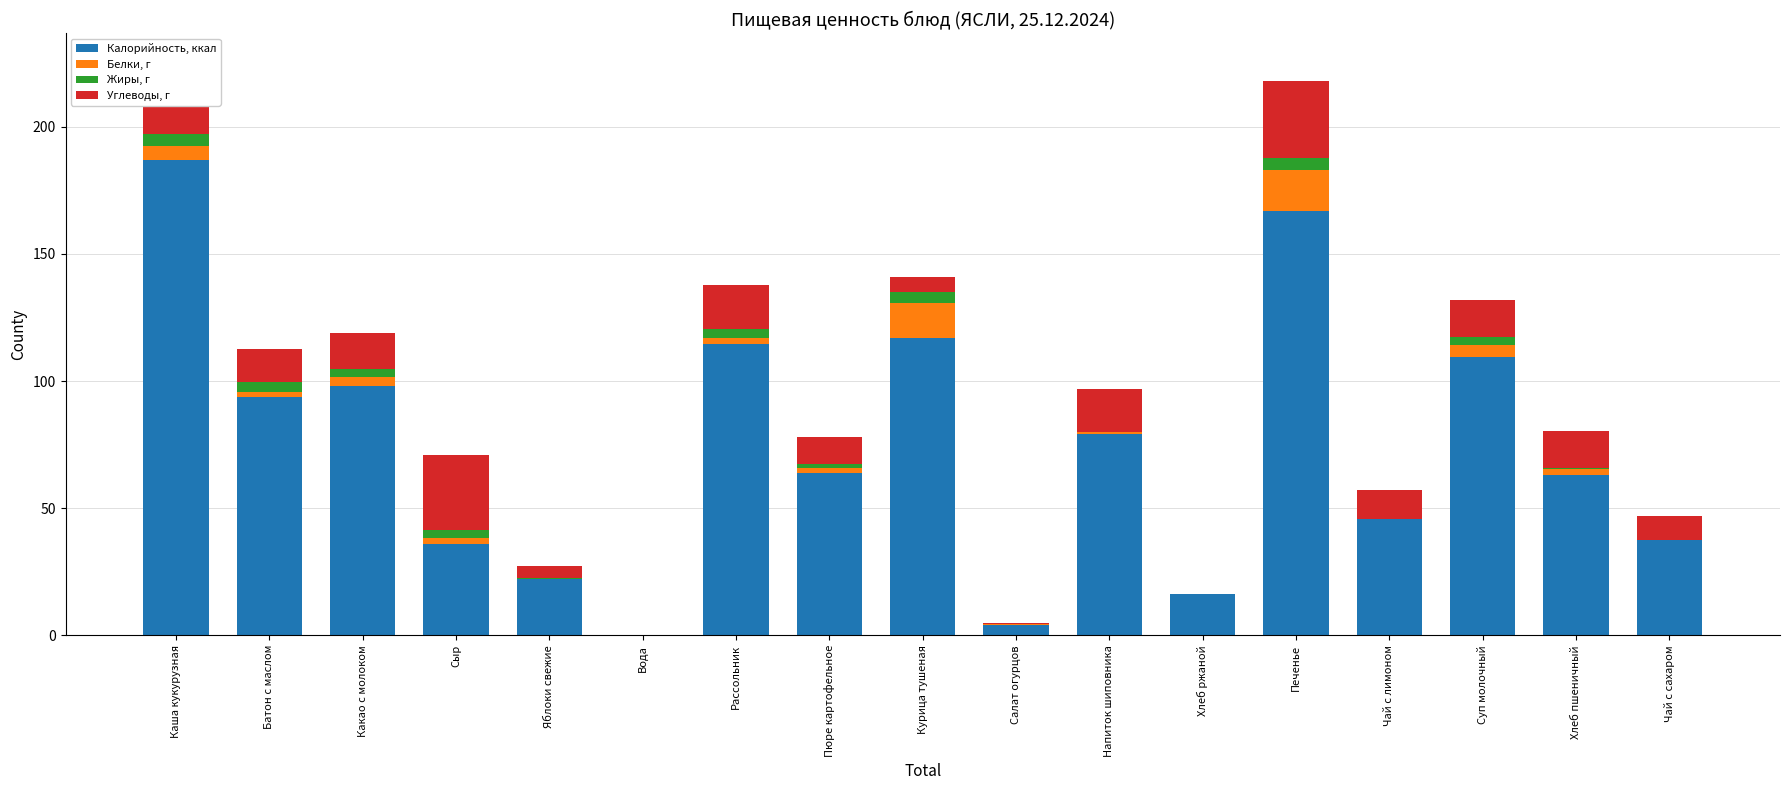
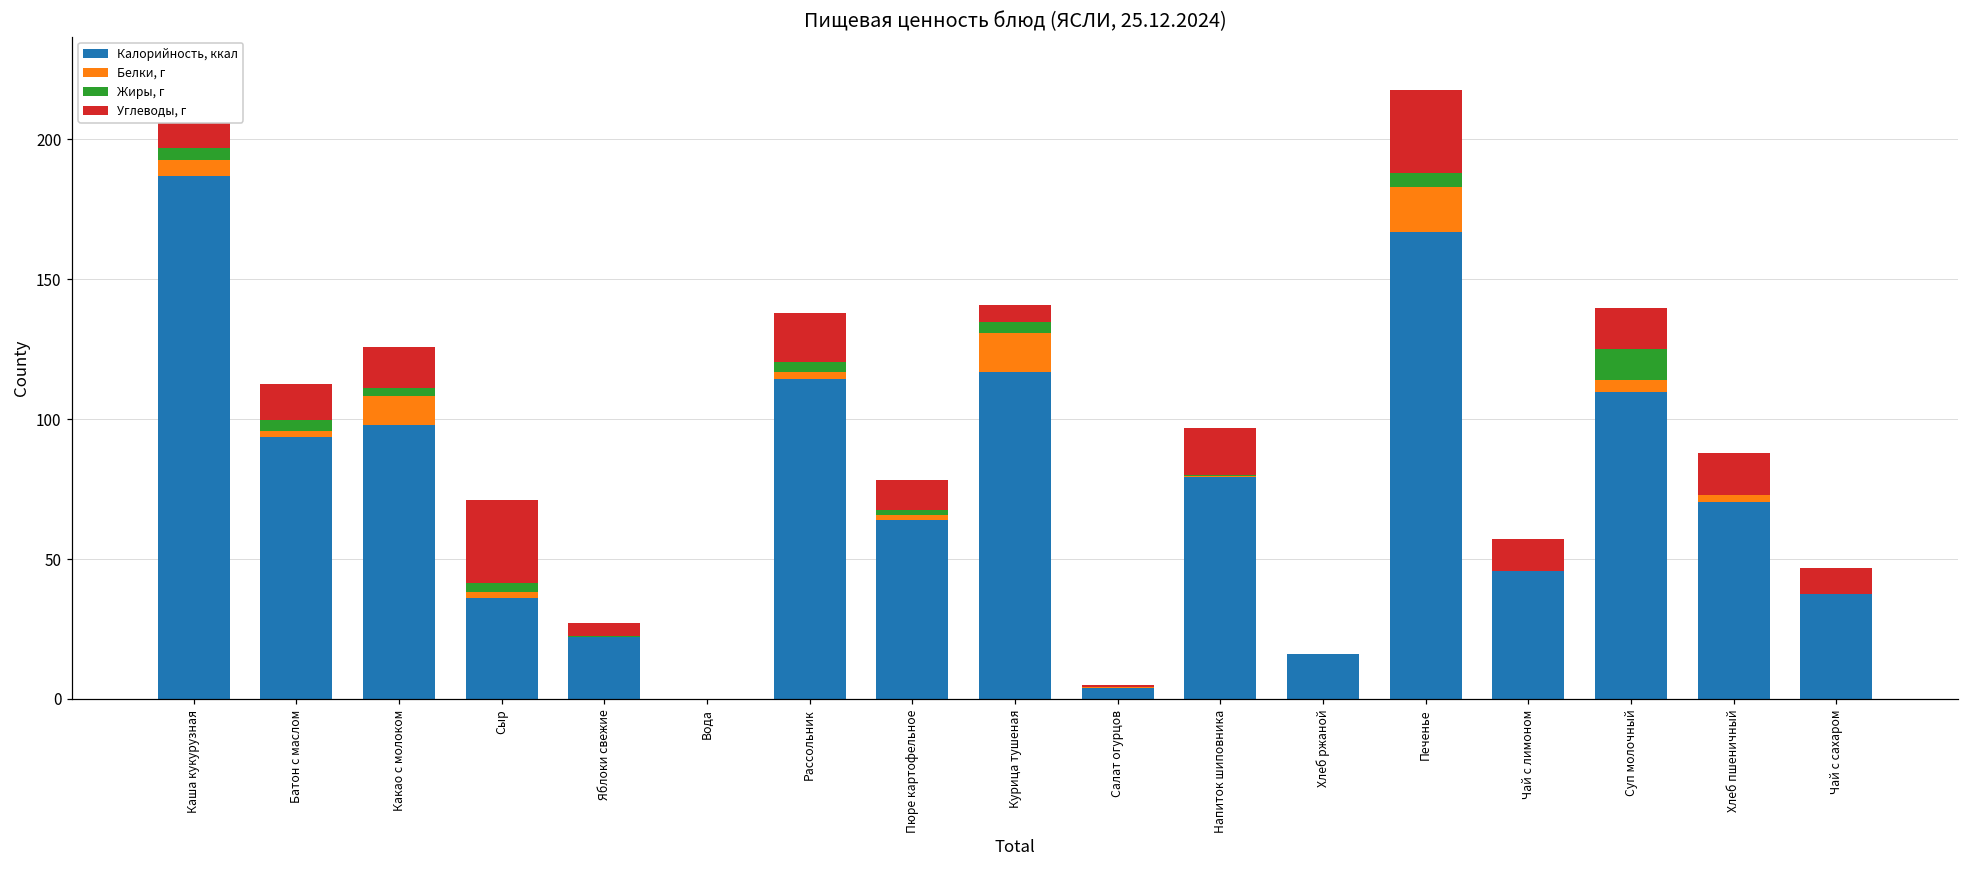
  {
    "Калорийность, ккал": {
      "Каша кукурузная": 187,
      "Батон с маслом": 94,
      "Какао с молоком": 98,
      "Сыр": 36,
      "Яблоки свежие": 22,
      "Вода": 0,
      "Рассольник": 114,
      "Пюре картофельное": 64,
      "Курица тушеная": 117,
      "Салат огурцов": 4,
      "Напиток шиповника": 79,
      "Хлеб ржаной": 16,
      "Печенье": 167,
      "Чай с лимоном": 46,
      "Суп молочный": 110,
-     "Хлеб пшеничный": 63,
+     "Хлеб пшеничный": 71,
      "Чай с сахаром": 37
    },
    "Белки, г": {
      "Каша кукурузная": 6,
      "Батон с маслом": 2,
-     "Какао с молоком": 4,
+     "Какао с молоком": 10,
      "Сыр": 2,
      "Вода": 0,
      "Рассольник": 3,
      "Пюре картофельное": 2,
      "Курица тушеная": 14,
      "Хлеб ржаной": 0,
      "Печенье": 16,
      "Суп молочный": 5,
      "Хлеб пшеничный": 2
    },
    "Жиры, г": {
      "Каша кукурузная": 4,
      "Батон с маслом": 4,
      "Какао с молоком": 3,
      "Сыр": 3,
      "Вода": 0,
      "Рассольник": 4,
      "Пюре картофельное": 2,
      "Курица тушеная": 4,
      "Хлеб ржаной": 0,
      "Печенье": 5,
-     "Суп молочный": 3
+     "Суп молочный": 11
    },
    "Углеводы, г": {
      "Батон с маслом": 13,
      "Какао с молоком": 14,
      "Сыр": 30,
      "Яблоки свежие": 5,
      "Вода": 0,
      "Рассольник": 17,
      "Пюре картофельное": 11,
      "Курица тушеная": 6,
      "Напиток шиповника": 17,
      "Хлеб ржаной": 0,
      "Печенье": 30,
      "Чай с лимоном": 11,
      "Суп молочный": 15,
      "Хлеб пшеничный": 15,
      "Чай с сахаром": 9
    }
  }
